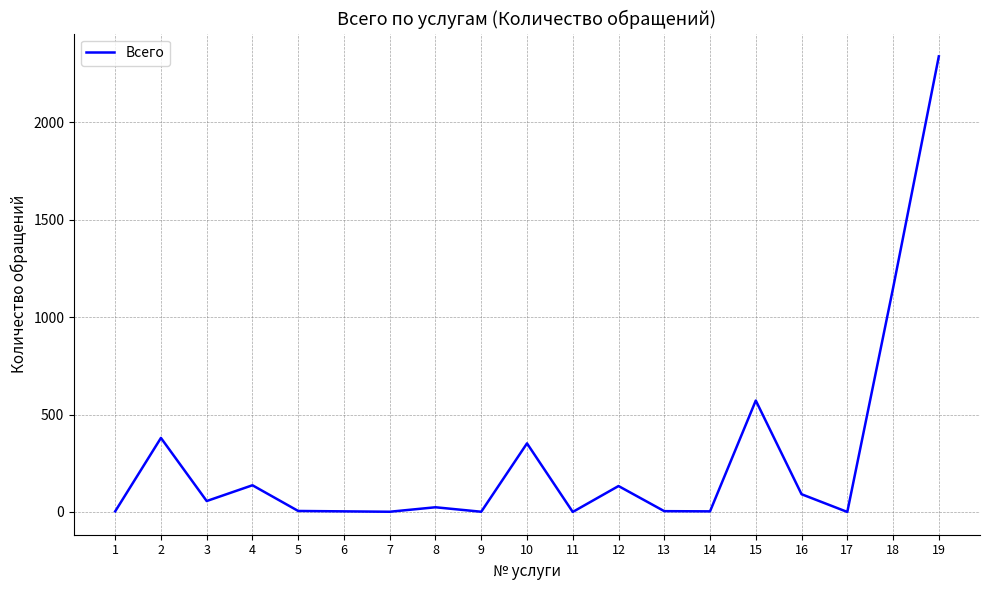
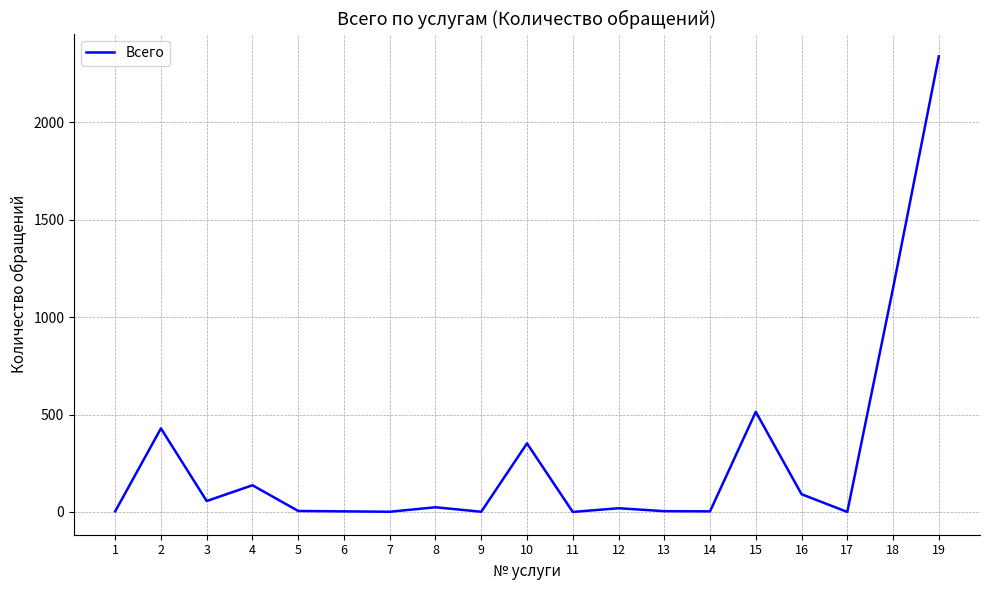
  {
    "1": 0,
-   "2": 380,
+   "2": 430,
    "3": 60,
    "4": 140,
    "5": 10,
    "6": 0,
    "7": 0,
    "8": 20,
    "9": 0,
    "10": 350,
    "11": 0,
-   "12": 130,
+   "12": 20,
    "13": 0,
    "14": 0,
-   "15": 570,
+   "15": 510,
    "16": 90,
    "17": 0,
    "18": 1150,
    "19": 2340
  }
